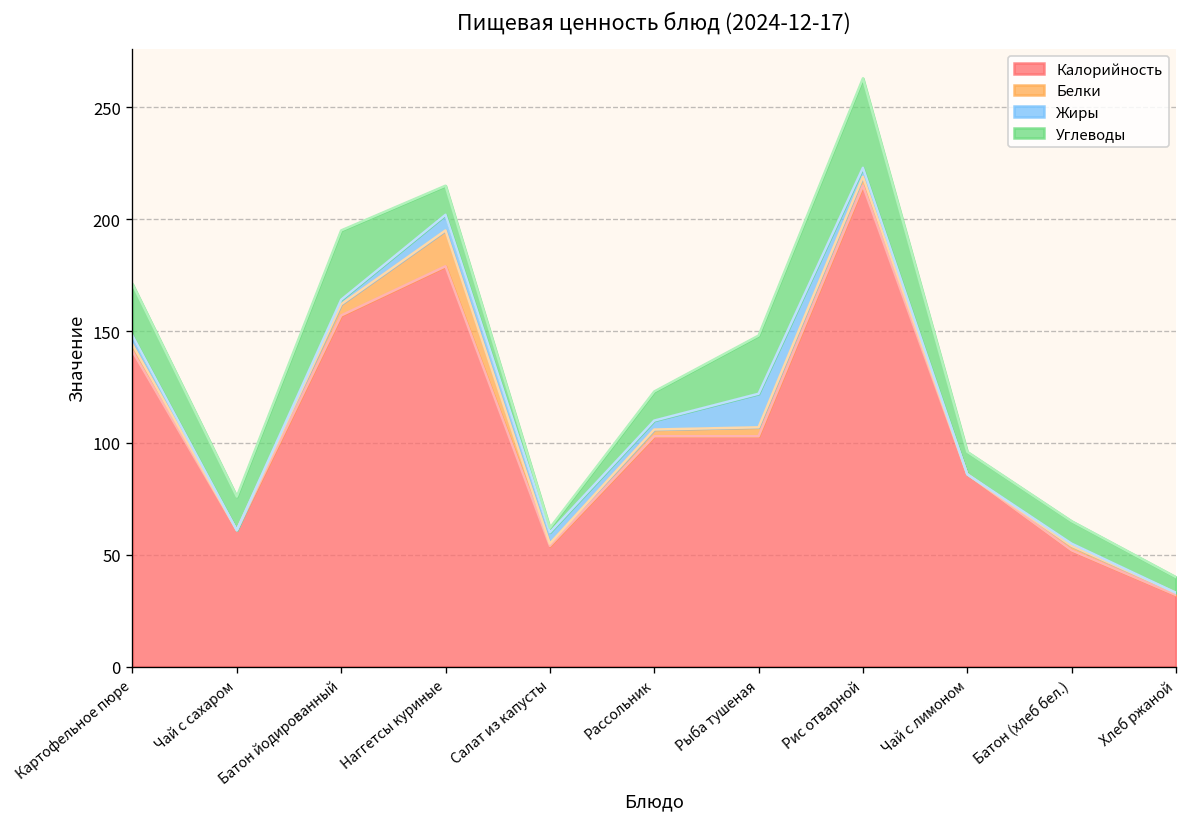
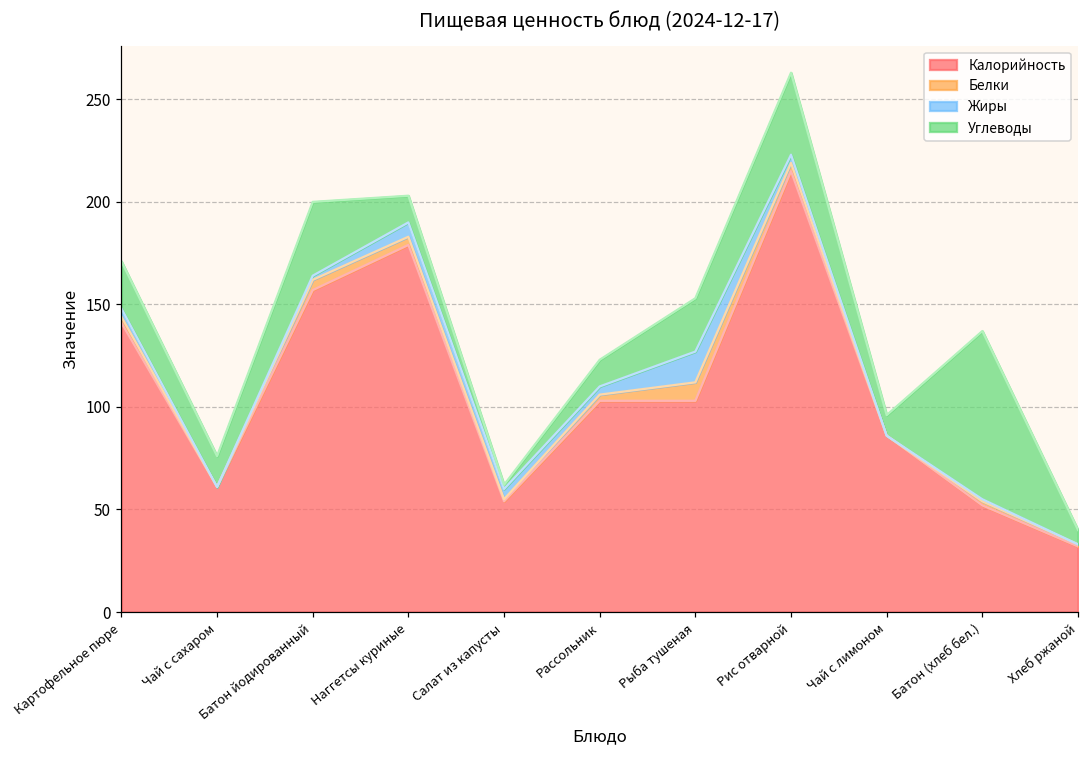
  {
    "Калорийность": {
      "Картофельное пюре": 141,
      "Батон йодированный": 157,
      "Наггетсы куриные": 179,
      "Рассольник": 103,
      "Рыба тушеная": 103,
      "Рис отварной": 215,
      "Батон (хлеб бел.)": 52
    },
    "Белки": {
      "Картофельное пюре": 3,
      "Батон йодированный": 5,
-     "Наггетсы куриные": 16,
+     "Наггетсы куриные": 4,
      "Рассольник": 3,
-     "Рыба тушеная": 4,
+     "Рыба тушеная": 9,
      "Рис отварной": 4
    },
    "Жиры": {
      "Картофельное пюре": 4,
      "Батон йодированный": 2,
      "Наггетсы куриные": 7,
      "Салат из капусты": 5,
      "Рассольник": 4,
      "Рыба тушеная": 15,
      "Рис отварной": 4
    },
    "Углеводы": {
      "Картофельное пюре": 23,
      "Чай с сахаром": 15,
-     "Батон йодированный": 31,
+     "Батон йодированный": 36,
      "Наггетсы куриные": 13,
      "Салат из капусты": 2,
      "Рассольник": 13,
      "Рыба тушеная": 26,
      "Рис отварной": 40,
      "Чай с лимоном": 10,
-     "Батон (хлеб бел.)": 10,
+     "Батон (хлеб бел.)": 82,
      "Хлеб ржаной": 7
    }
  }
